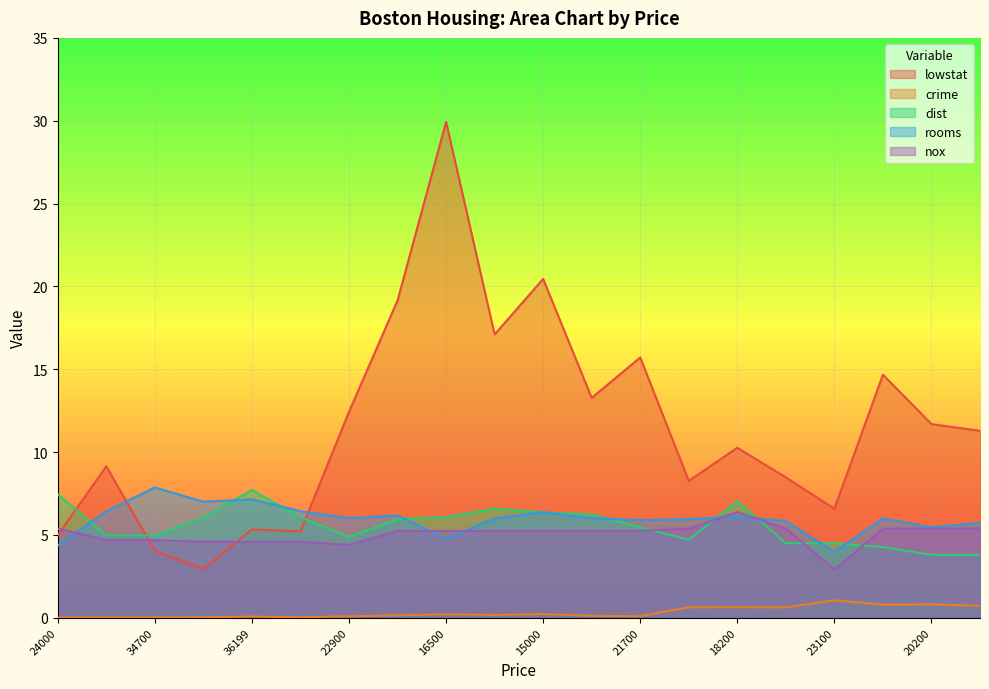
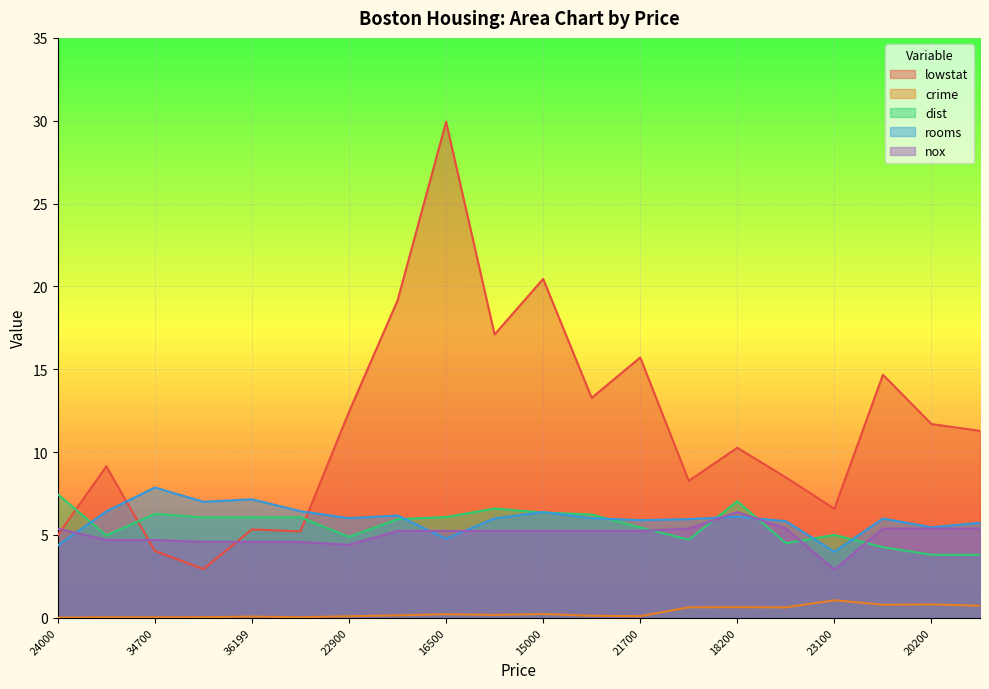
  {
    "dist": {
      "24000": 7.5,
-     "34700": 5.0,
-     "36199": 7.7,
+     "34700": 6.3,
+     "36199": 6.1,
      "22900": 4.9,
      "16500": 6.1,
      "21700": 5.5,
      "18200": 7.0,
-     "23100": 4.5,
+     "23100": 5.0,
      "20200": 3.8
    },
    "rooms": {
      "24000": 4.4,
      "34700": 7.9,
      "36199": 7.2,
      "22900": 6.0,
      "16500": 4.8,
      "21700": 5.9,
      "18200": 6.1,
      "23100": 4.0
    },
    "nox": {
      "24000": 5.4,
      "34700": 4.7,
      "36199": 4.6,
      "22900": 4.4,
      "16500": 5.2,
      "15000": 5.2,
      "21700": 5.2,
      "18200": 6.4,
      "23100": 2.9
    }
  }
